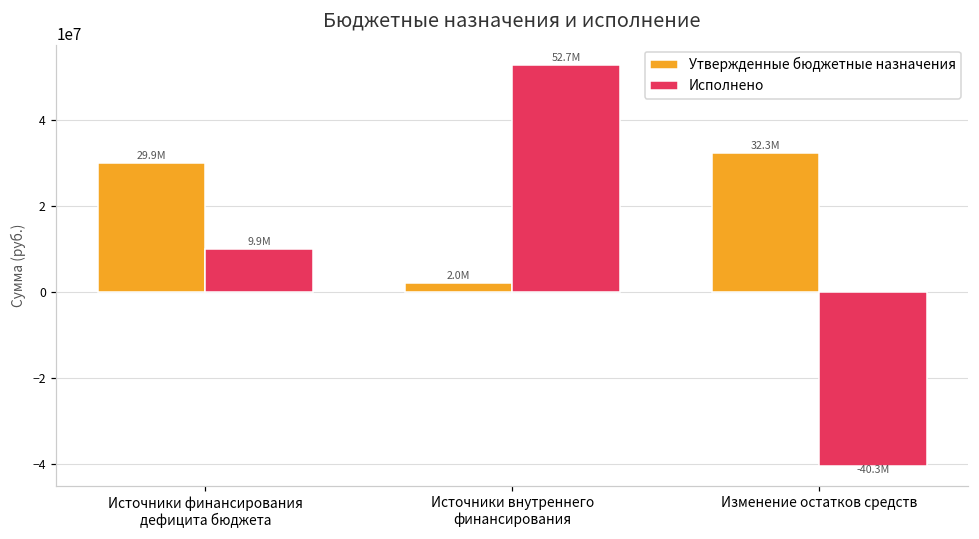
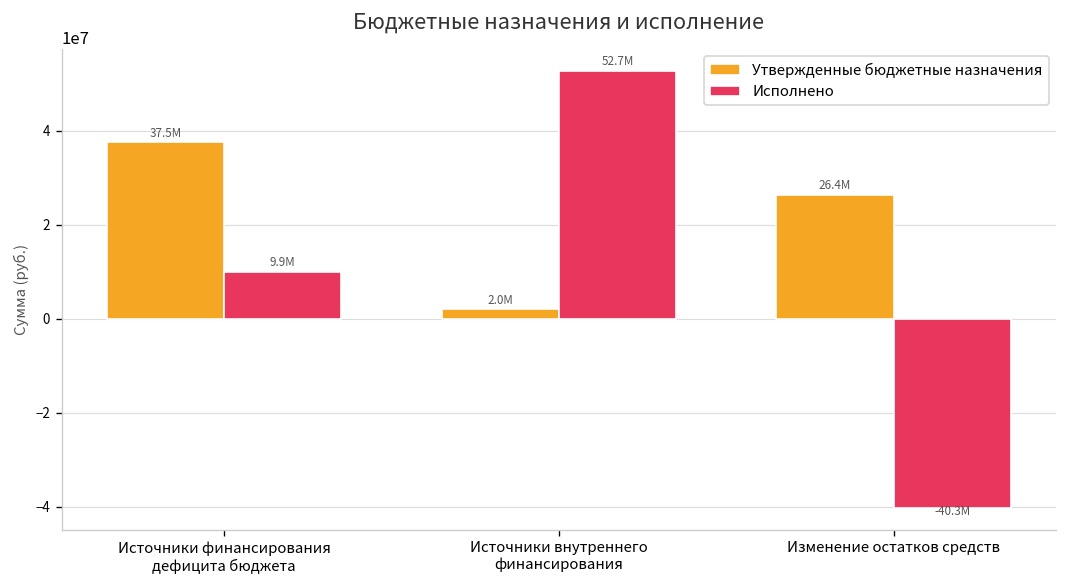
  {
    "Утвержденные бюджетные назначения": {
-     "Источники финансирования дефицита бюджета": "29.9M",
+     "Источники финансирования дефицита бюджета": "37.5M",
      "Источники внутреннего финансирования": "2.0M",
-     "Изменение остатков средств": "32.3M"
+     "Изменение остатков средств": "26.4M"
    },
    "Исполнено": {
      "Источники финансирования дефицита бюджета": "9.9M",
      "Источники внутреннего финансирования": "52.7M",
      "Изменение остатков средств": "-40.3M"
    }
  }
